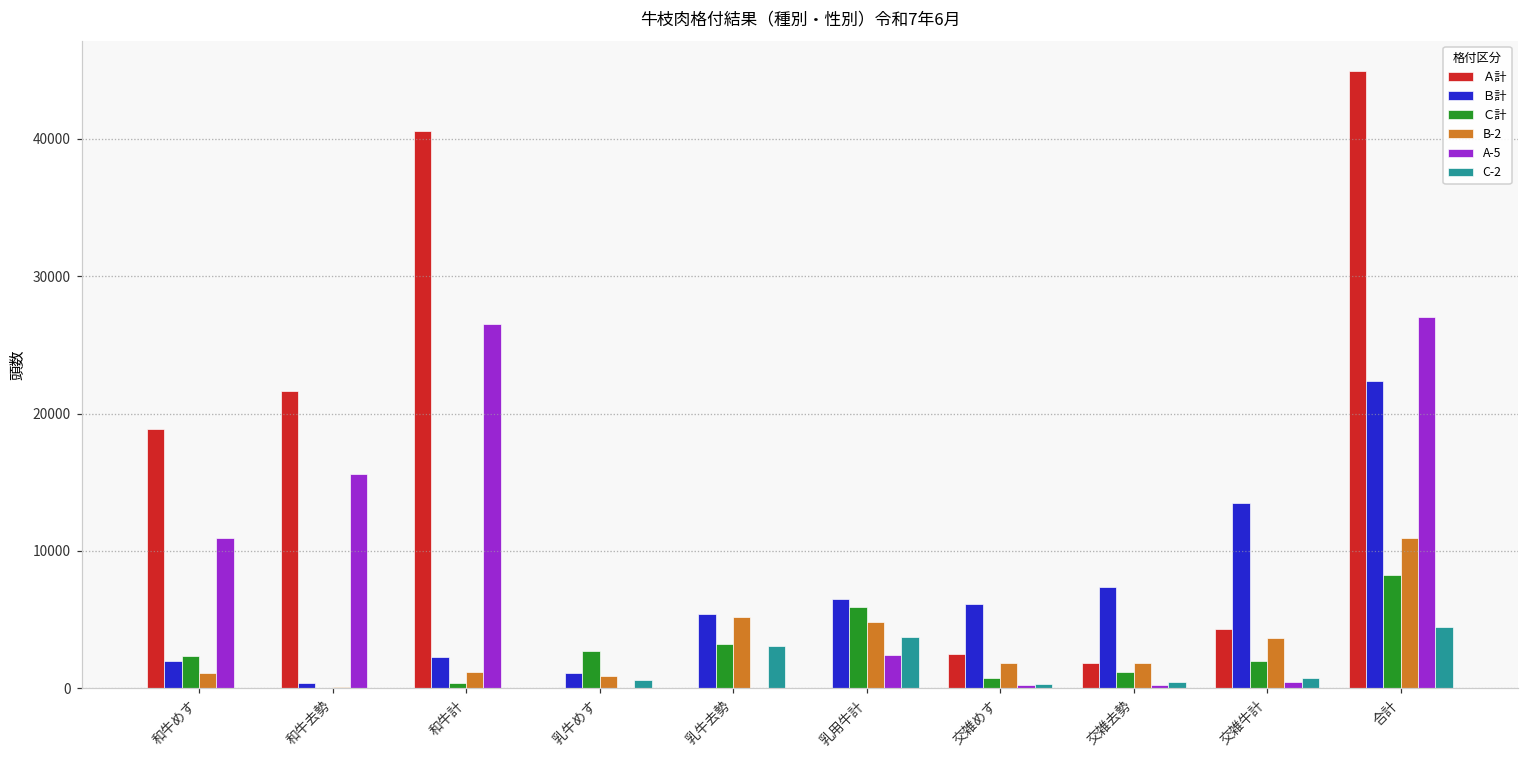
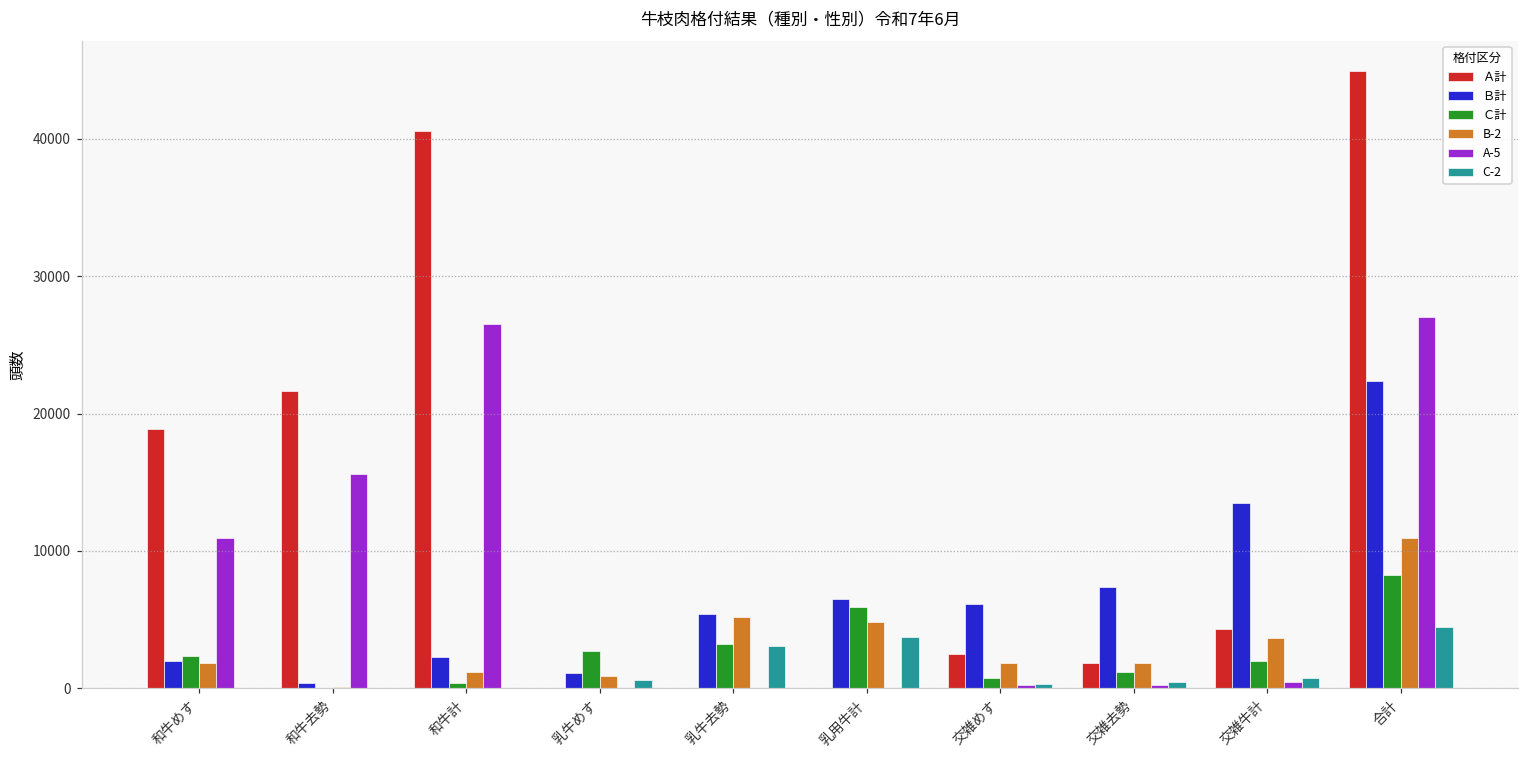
  {
    "Ａ計": {
      "和牛めす": 18900,
      "和牛去勢": 21700,
      "和牛計": 40500,
      "交雑めす": 2500,
      "交雑去勢": 1800,
      "交雑牛計": 4300,
      "合計": 44900
    },
    "Ｂ計": {
      "和牛めす": 2000,
      "和牛去勢": 400,
      "和牛計": 2300,
      "乳牛めす": 1100,
      "乳牛去勢": 5400,
      "乳用牛計": 6500,
      "交雑めす": 6100,
      "交雑去勢": 7400,
      "交雑牛計": 13500,
      "合計": 22400
    },
    "Ｃ計": {
      "和牛めす": 2400,
      "和牛計": 400,
      "乳牛めす": 2700,
      "乳牛去勢": 3200,
      "乳用牛計": 5900,
      "交雑めす": 800,
      "交雑去勢": 1200,
      "交雑牛計": 2000,
      "合計": 8300
    },
    "B-2": {
-     "和牛めす": 1100,
+     "和牛めす": 1800,
      "和牛計": 1200,
      "乳牛めす": 900,
      "乳牛去勢": 5200,
      "乳用牛計": 4800,
      "交雑めす": 1800,
      "交雑去勢": 1800,
      "交雑牛計": 3700,
      "合計": 11000
    },
    "A-5": {
      "和牛めす": 10900,
      "和牛去勢": 15600,
      "和牛計": 26500,
      "乳牛めす": 0,
      "乳牛去勢": 0,
-     "乳用牛計": 2400,
+     "乳用牛計": 0,
      "交雑めす": 300,
      "交雑去勢": 200,
      "交雑牛計": 500,
      "合計": 27000
    },
    "C-2": {
      "乳牛めす": 600,
      "乳牛去勢": 3100,
      "乳用牛計": 3700,
      "交雑めす": 300,
      "交雑去勢": 400,
      "交雑牛計": 700,
      "合計": 4500
    }
  }
